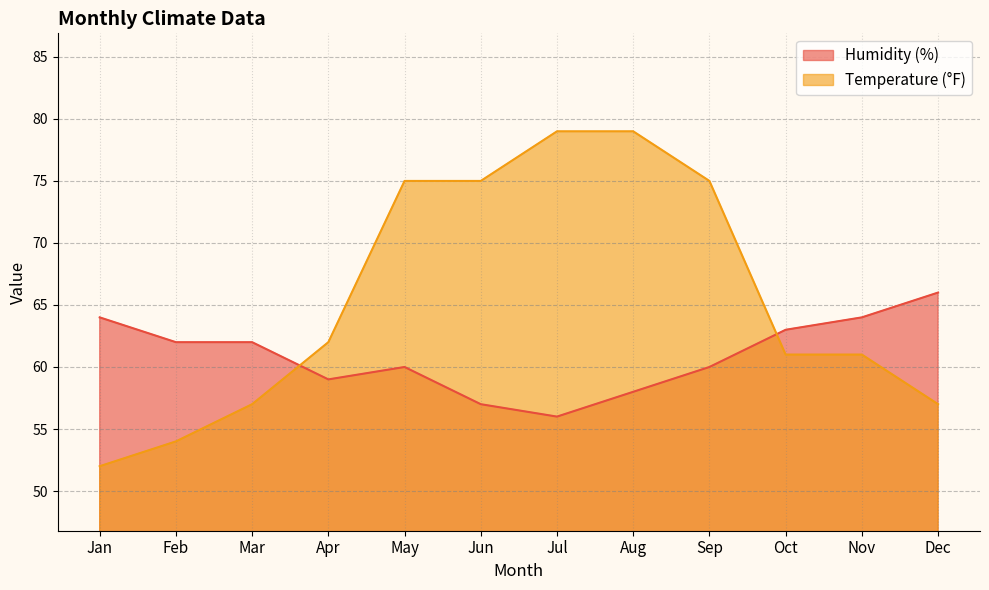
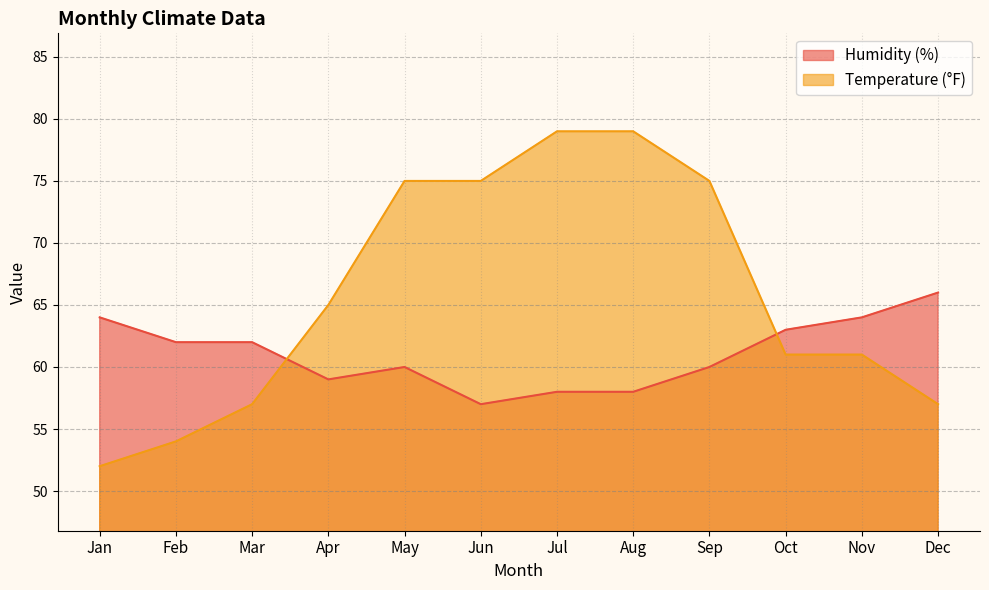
  {
    "Humidity (%)": {
      "Jan": 64,
      "Feb": 62,
      "Mar": 62,
      "Apr": 59,
      "May": 60,
      "Jun": 57,
-     "Jul": 56,
+     "Jul": 58,
      "Aug": 58,
      "Sep": 60,
      "Oct": 63,
      "Nov": 64,
      "Dec": 66
    },
    "Temperature (°F)": {
      "Jan": 52,
      "Feb": 54,
      "Mar": 57,
-     "Apr": 62,
+     "Apr": 65,
      "May": 75,
      "Jun": 75,
      "Jul": 79,
      "Aug": 79,
      "Sep": 75,
      "Oct": 61,
      "Nov": 61,
      "Dec": 57
    }
  }
